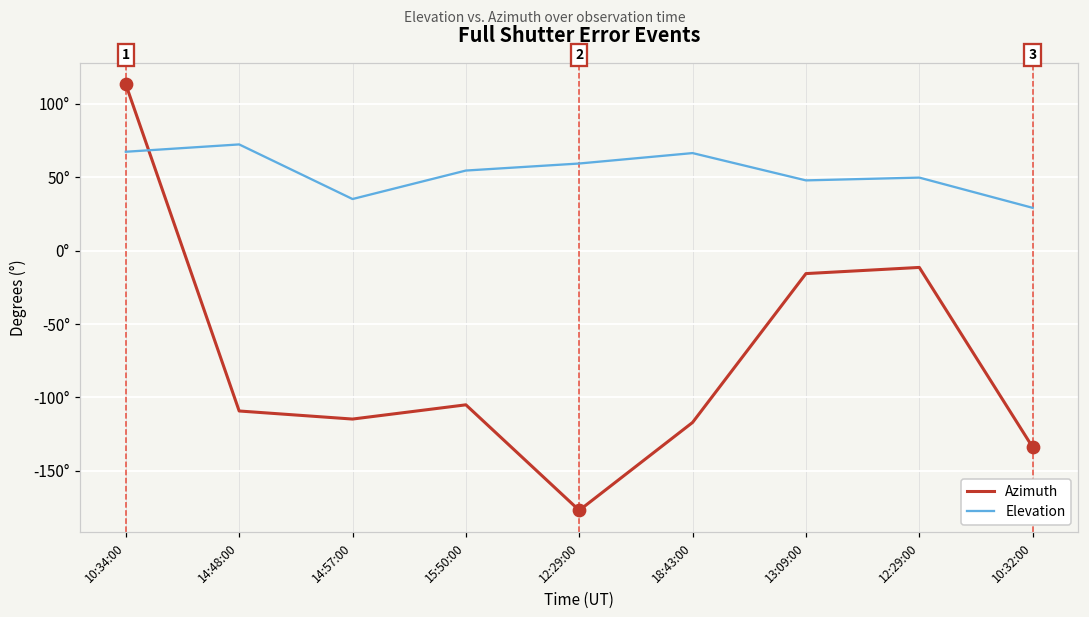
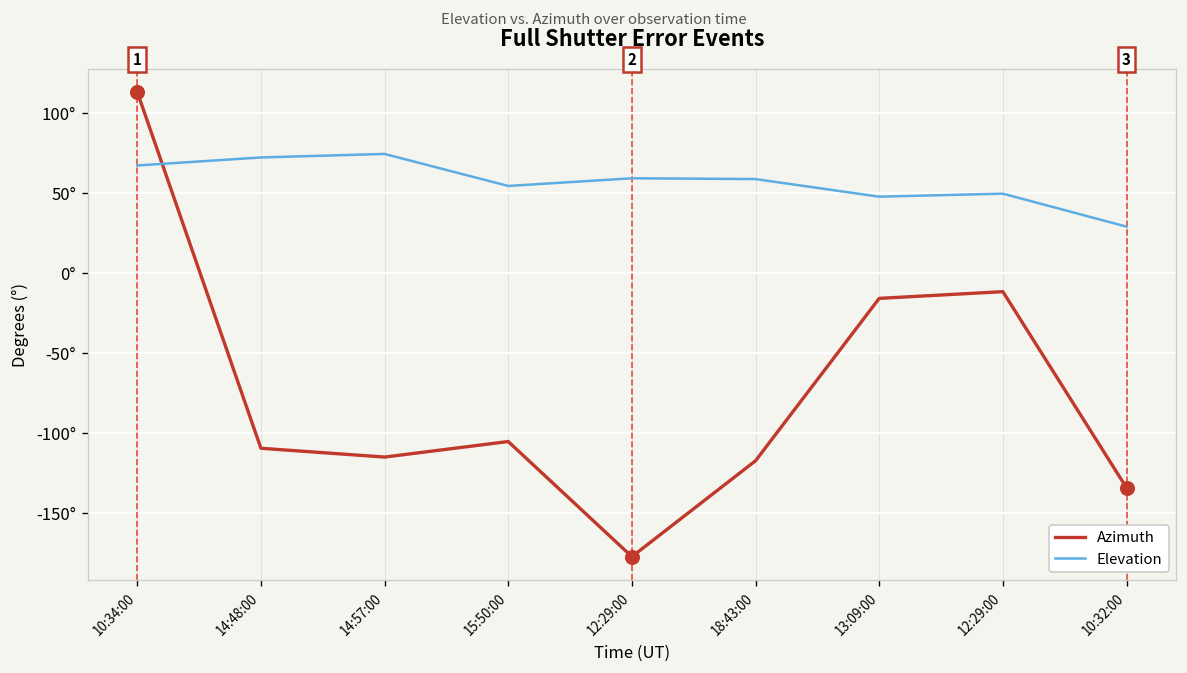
  {
    "Elevation": {
      "10:34:00": "67°",
      "14:48:00": "72°",
-     "14:57:00": "35°",
+     "14:57:00": "75°",
      "15:50:00": "55°",
-     "18:43:00": "66°",
+     "18:43:00": "59°",
      "13:09:00": "48°",
      "10:32:00": "29°"
    }
  }
